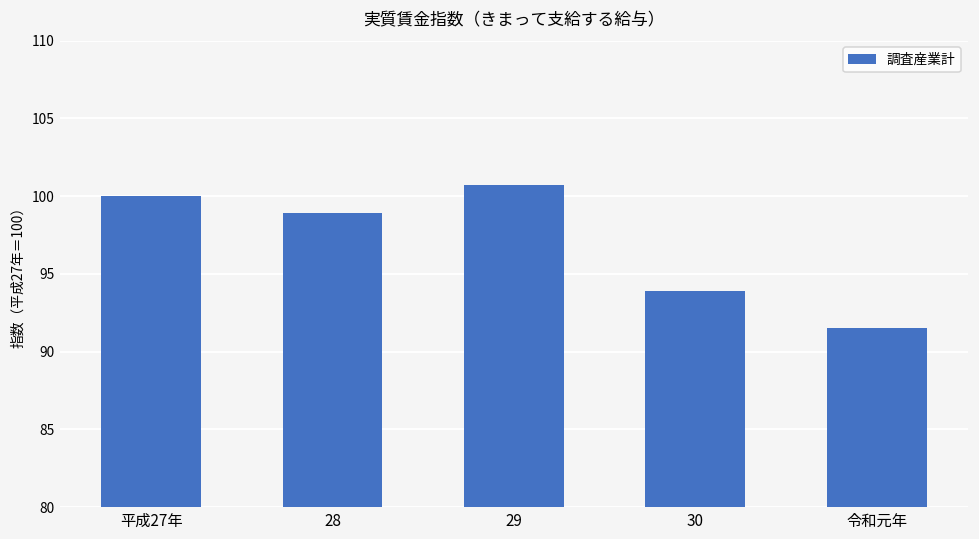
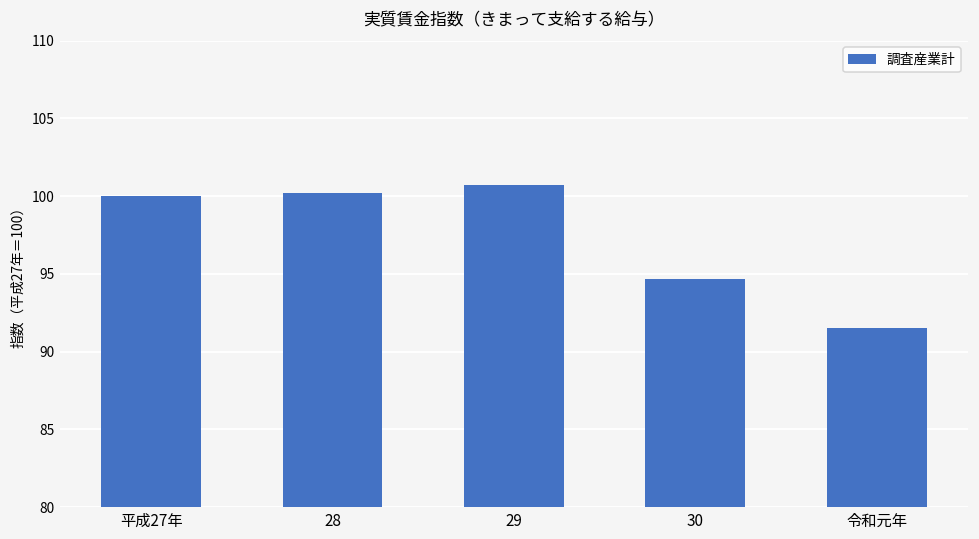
  {
    "平成27年": 100.0,
-   "28": 98.9,
+   "28": 100.2,
    "29": 100.7,
-   "30": 93.9,
+   "30": 94.7,
    "令和元年": 91.5
  }
